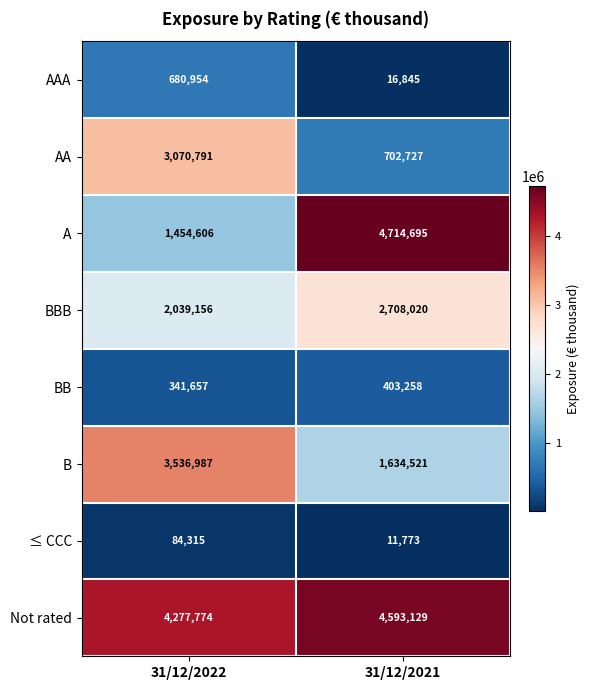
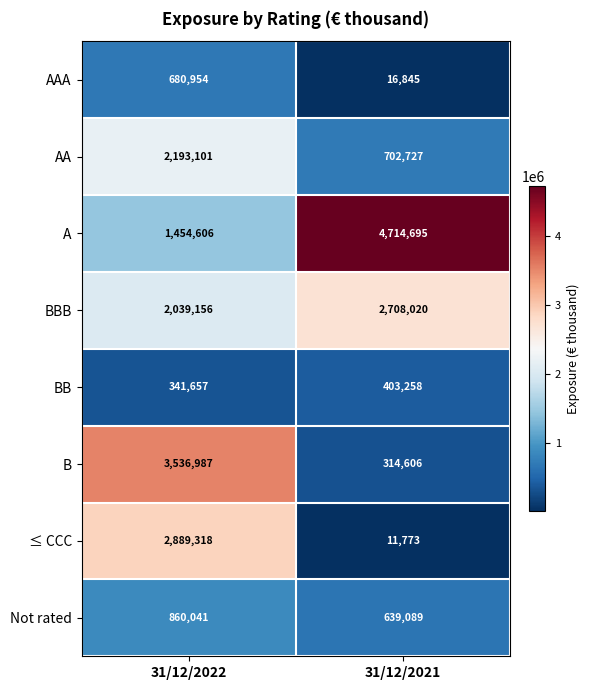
  {
    "AAA": {
      "31/12/2022": "680,954",
      "31/12/2021": "16,845"
    },
    "AA": {
-     "31/12/2022": "3,070,791",
+     "31/12/2022": "2,193,101",
      "31/12/2021": "702,727"
    },
    "A": {
      "31/12/2022": "1,454,606",
      "31/12/2021": "4,714,695"
    },
    "BBB": {
      "31/12/2022": "2,039,156",
      "31/12/2021": "2,708,020"
    },
    "BB": {
      "31/12/2022": "341,657",
      "31/12/2021": "403,258"
    },
    "B": {
      "31/12/2022": "3,536,987",
-     "31/12/2021": "1,634,521"
+     "31/12/2021": "314,606"
    },
    "≤ CCC": {
-     "31/12/2022": "84,315",
+     "31/12/2022": "2,889,318",
      "31/12/2021": "11,773"
    },
    "Not rated": {
-     "31/12/2022": "4,277,774",
-     "31/12/2021": "4,593,129"
+     "31/12/2022": "860,041",
+     "31/12/2021": "639,089"
    }
  }
